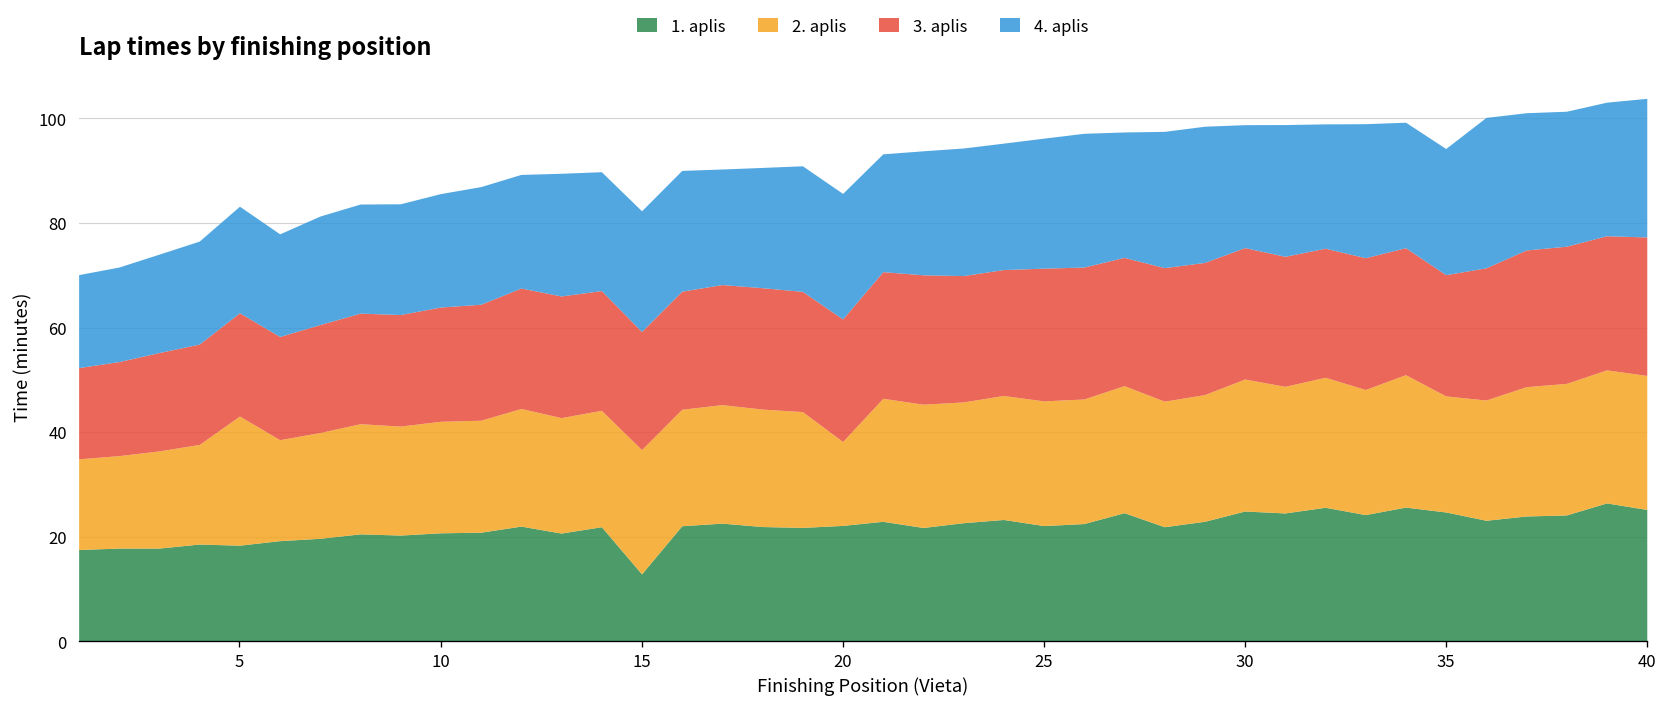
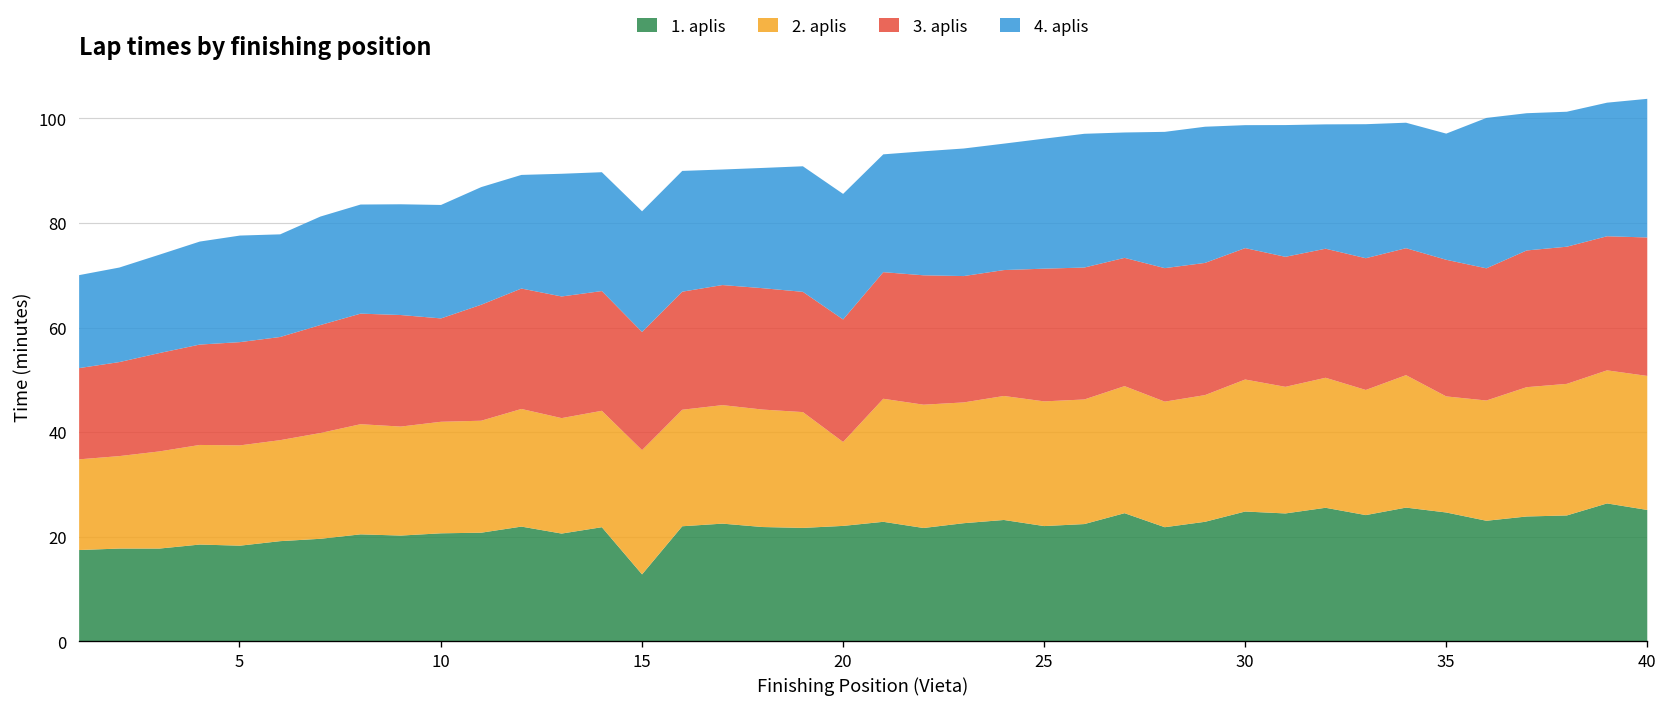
  {
    "1. aplis": {
      "5": 18,
      "10": 21,
      "15": 13,
      "20": 22,
      "25": 22,
      "30": 25,
      "35": 25,
      "40": 25
    },
    "2. aplis": {
-     "5": 25,
+     "5": 19,
      "10": 21,
      "15": 24,
      "20": 16,
      "25": 24,
      "30": 25,
      "35": 22,
      "40": 26
    },
    "3. aplis": {
      "5": 20,
-     "10": 22,
+     "10": 20,
      "15": 23,
      "20": 23,
      "25": 25,
      "30": 25,
-     "35": 23,
+     "35": 26,
      "40": 26
    },
    "4. aplis": {
      "5": 20,
      "10": 22,
      "15": 23,
      "20": 24,
      "25": 25,
      "30": 24,
      "35": 24,
      "40": 27
    }
  }
